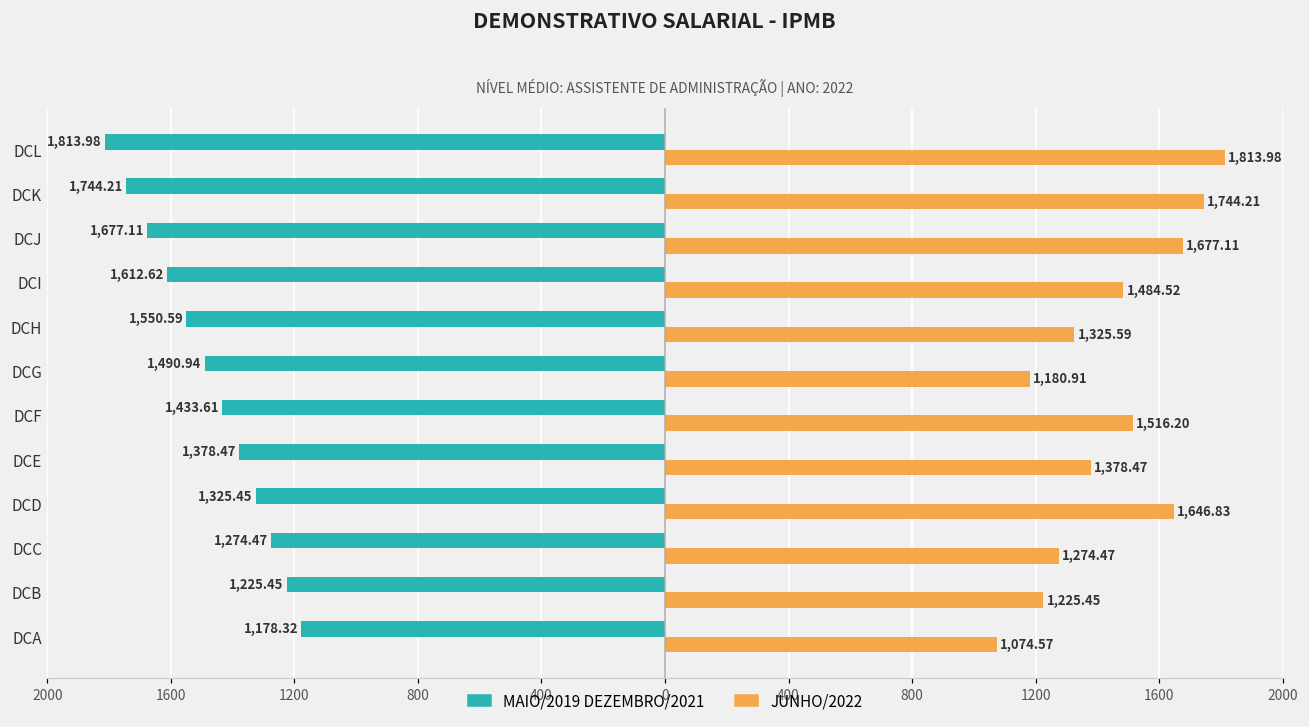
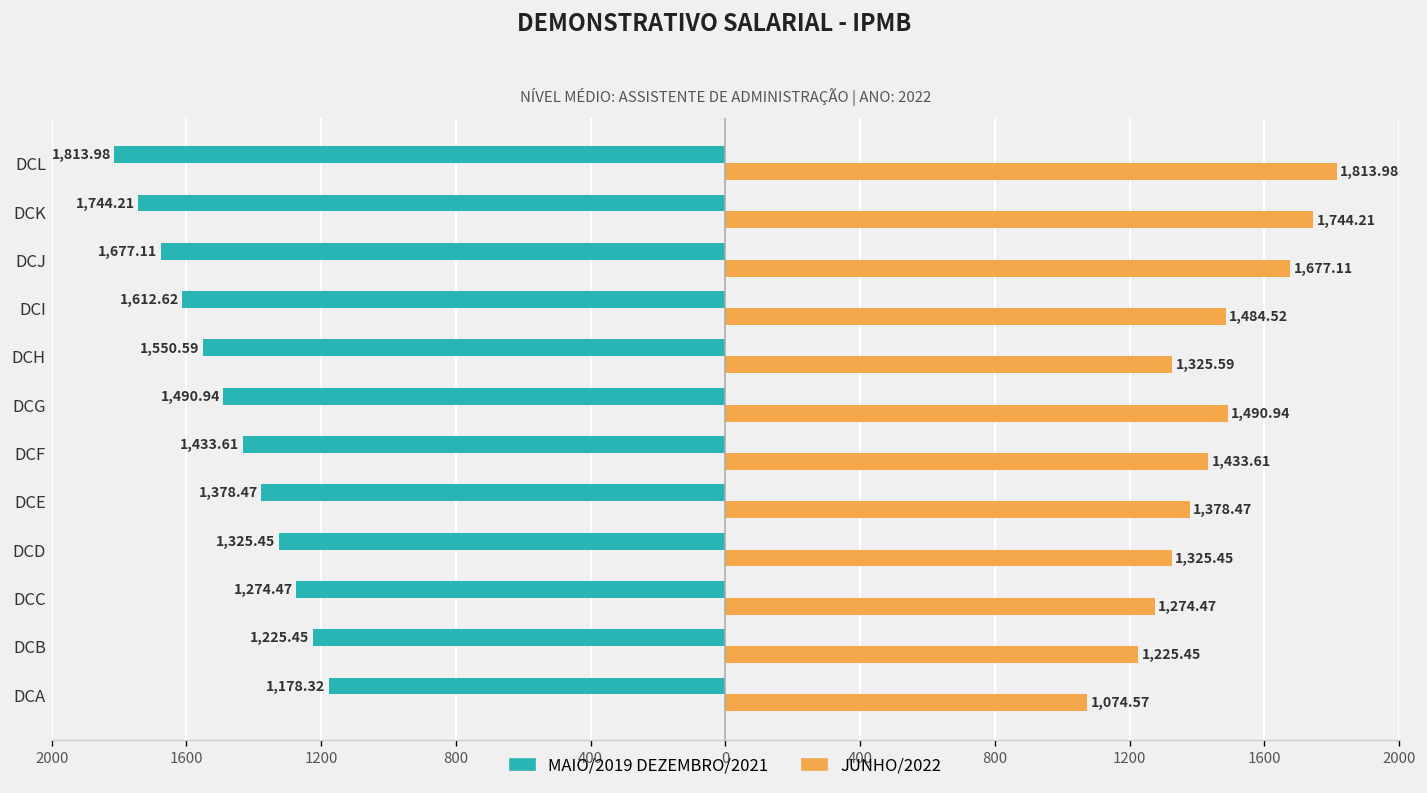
  {
    "JUNHO/2022": {
      "DCL": "1,813.98",
      "DCK": "1,744.21",
      "DCJ": "1,677.11",
      "DCI": "1,484.52",
      "DCH": "1,325.59",
-     "DCG": "1,180.91",
-     "DCF": "1,516.20",
+     "DCG": "1,490.94",
+     "DCF": "1,433.61",
      "DCE": "1,378.47",
-     "DCD": "1,646.83",
+     "DCD": "1,325.45",
      "DCC": "1,274.47",
      "DCB": "1,225.45",
      "DCA": "1,074.57"
    }
  }
